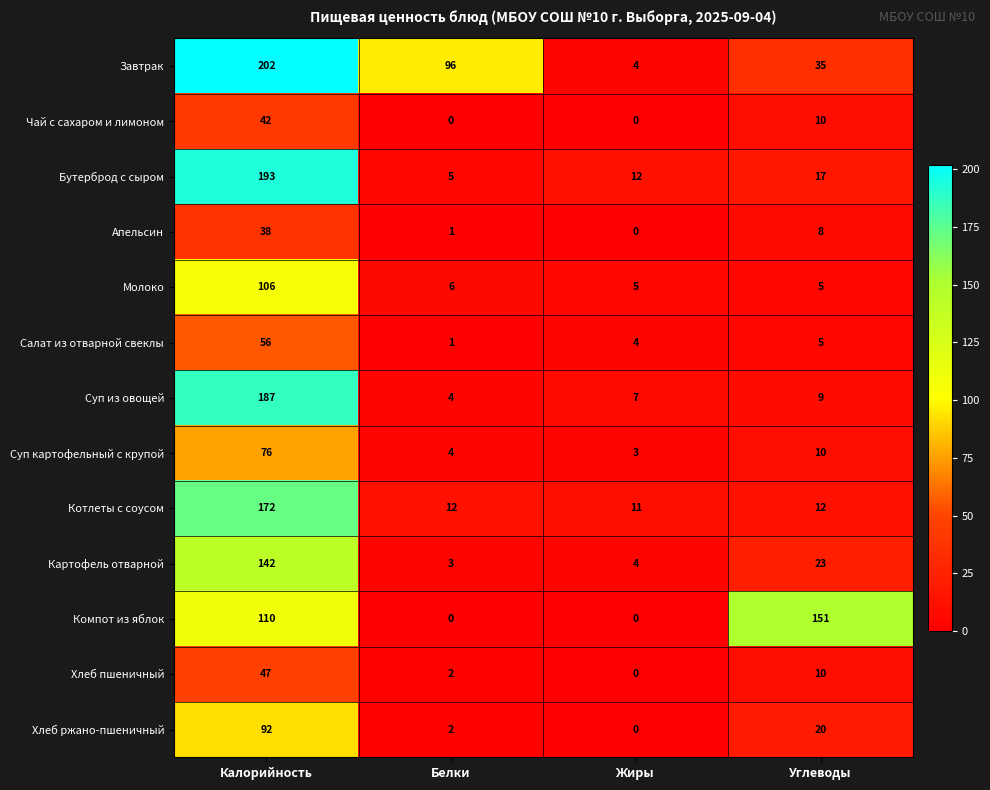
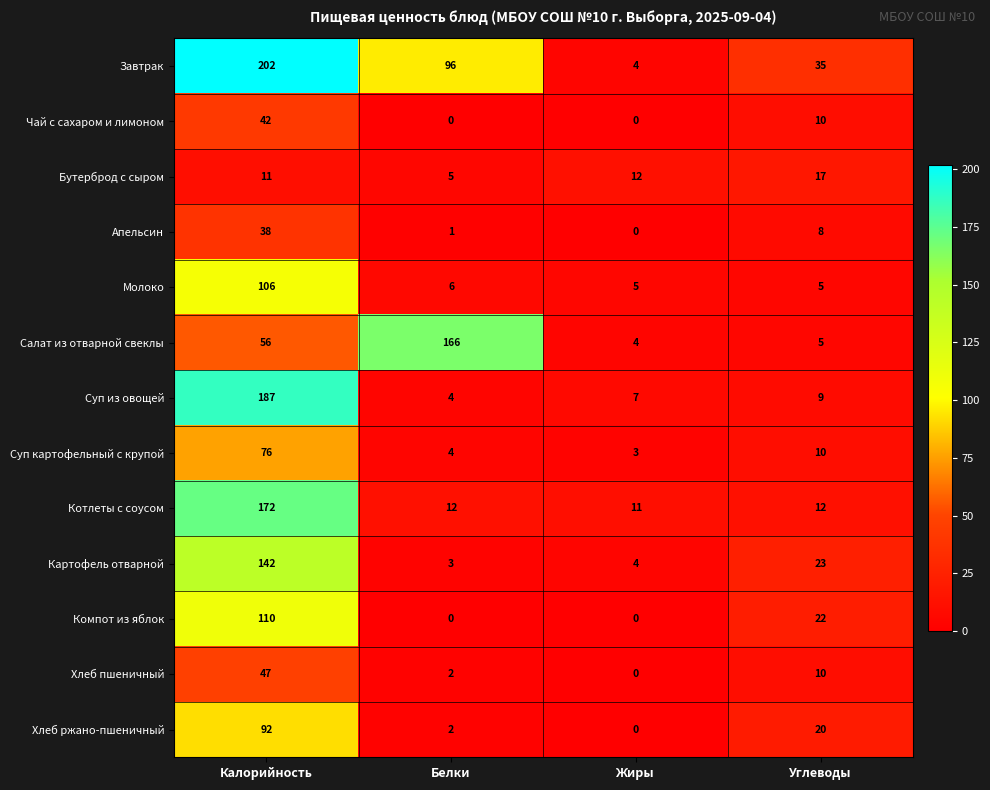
  {
    "Завтрак": {
      "Калорийность": 202,
      "Белки": 96,
      "Жиры": 4,
      "Углеводы": 35
    },
    "Чай с сахаром и лимоном": {
      "Калорийность": 42,
      "Белки": 0,
      "Жиры": 0,
      "Углеводы": 10
    },
    "Бутерброд с сыром": {
-     "Калорийность": 193,
+     "Калорийность": 11,
      "Белки": 5,
      "Жиры": 12,
      "Углеводы": 17
    },
    "Апельсин": {
      "Калорийность": 38,
      "Белки": 1,
      "Жиры": 0,
      "Углеводы": 8
    },
    "Молоко": {
      "Калорийность": 106,
      "Белки": 6,
      "Жиры": 5,
      "Углеводы": 5
    },
    "Салат из отварной свеклы": {
      "Калорийность": 56,
-     "Белки": 1,
+     "Белки": 166,
      "Жиры": 4,
      "Углеводы": 5
    },
    "Суп из овощей": {
      "Калорийность": 187,
      "Белки": 4,
      "Жиры": 7,
      "Углеводы": 9
    },
    "Суп картофельный с крупой": {
      "Калорийность": 76,
      "Белки": 4,
      "Жиры": 3,
      "Углеводы": 10
    },
    "Котлеты с соусом": {
      "Калорийность": 172,
      "Белки": 12,
      "Жиры": 11,
      "Углеводы": 12
    },
    "Картофель отварной": {
      "Калорийность": 142,
      "Белки": 3,
      "Жиры": 4,
      "Углеводы": 23
    },
    "Компот из яблок": {
      "Калорийность": 110,
      "Белки": 0,
      "Жиры": 0,
-     "Углеводы": 151
+     "Углеводы": 22
    },
    "Хлеб пшеничный": {
      "Калорийность": 47,
      "Белки": 2,
      "Жиры": 0,
      "Углеводы": 10
    },
    "Хлеб ржано-пшеничный": {
      "Калорийность": 92,
      "Белки": 2,
      "Жиры": 0,
      "Углеводы": 20
    }
  }
